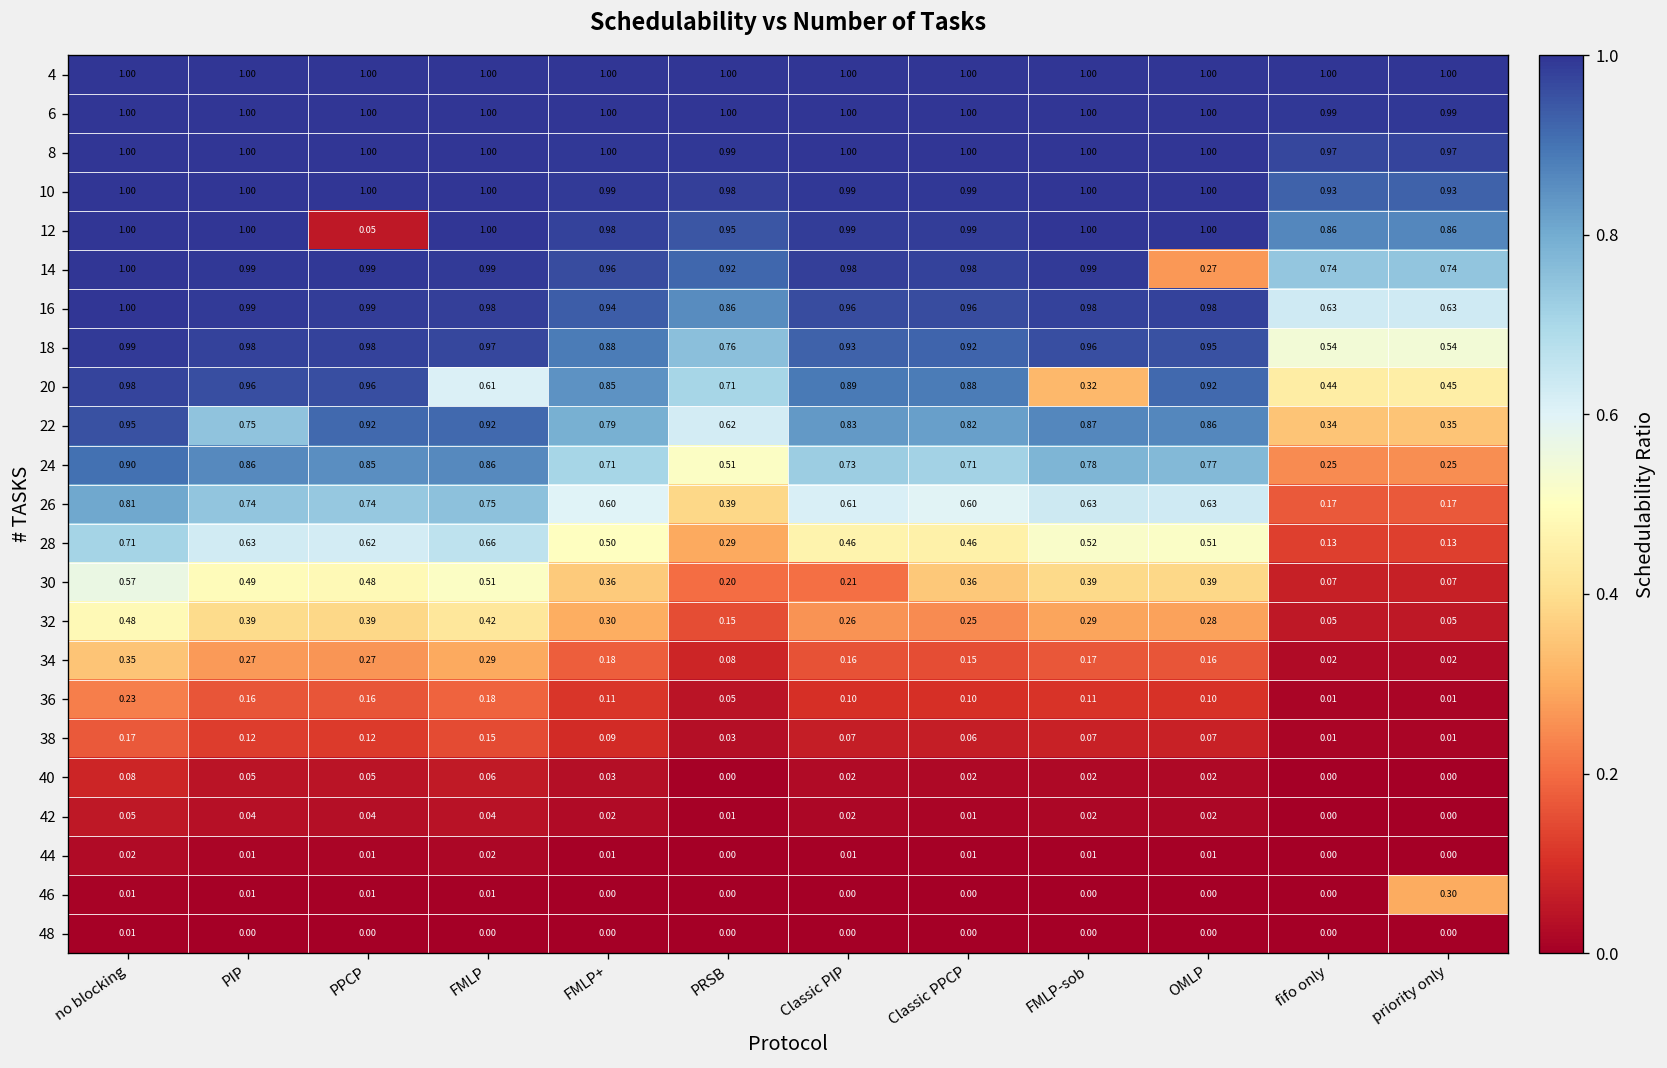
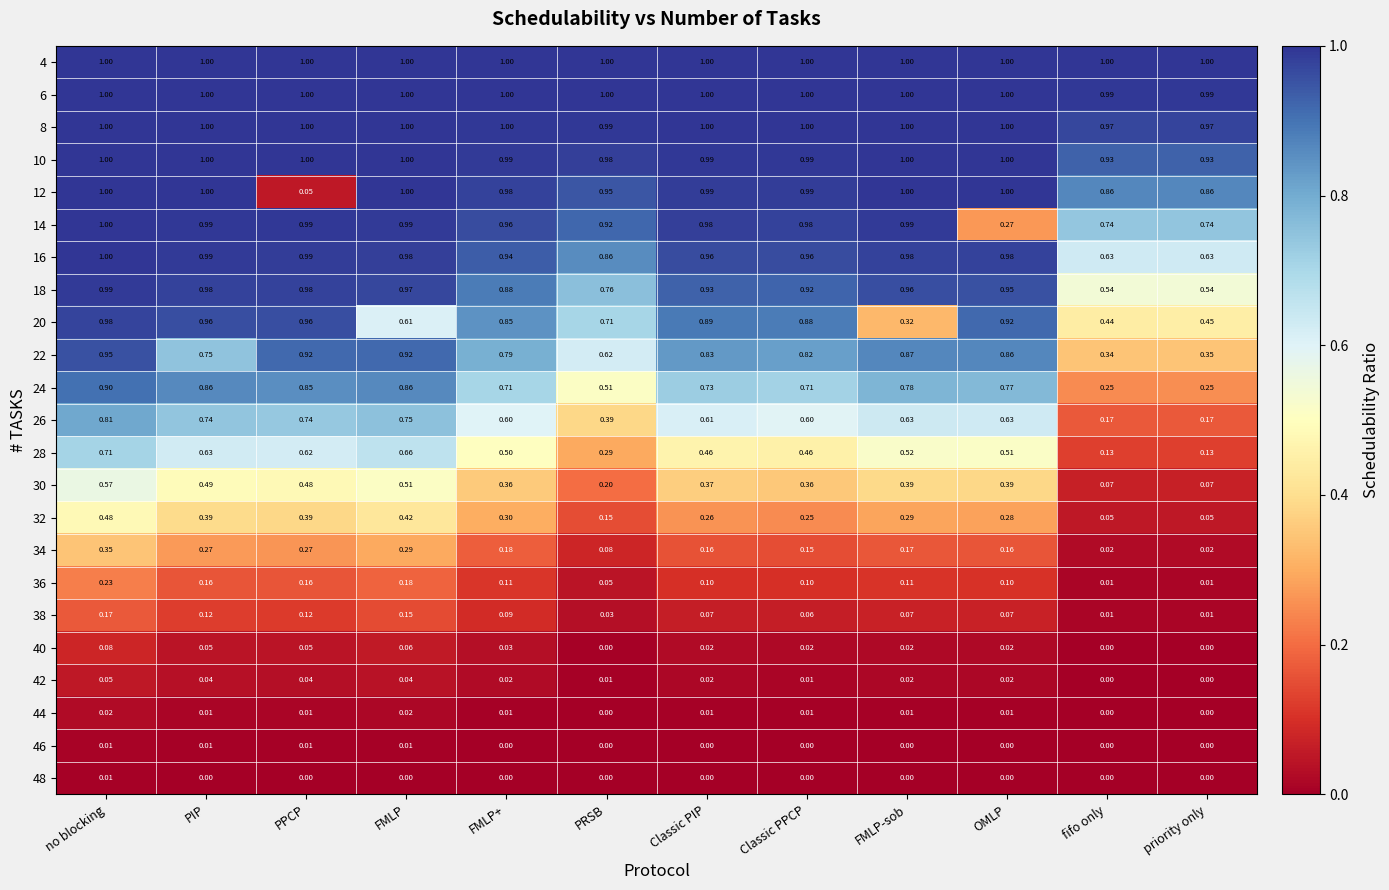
  {
    "30": {
      "no blocking": 0.57,
      "PIP": 0.49,
      "PPCP": 0.48,
      "FMLP": 0.51,
      "FMLP+": 0.36,
      "PRSB": 0.20,
-     "Classic PIP": 0.21,
+     "Classic PIP": 0.37,
      "Classic PPCP": 0.36,
      "FMLP-sob": 0.39,
      "OMLP": 0.39,
      "fifo only": 0.07,
      "priority only": 0.07
    },
    "46": {
      "no blocking": 0.01,
      "PIP": 0.01,
      "PPCP": 0.01,
      "FMLP": 0.01,
      "FMLP+": 0.00,
      "PRSB": 0.00,
      "Classic PIP": 0.00,
      "Classic PPCP": 0.00,
      "FMLP-sob": 0.00,
      "OMLP": 0.00,
      "fifo only": 0.00,
-     "priority only": 0.30
+     "priority only": 0.00
    }
  }
